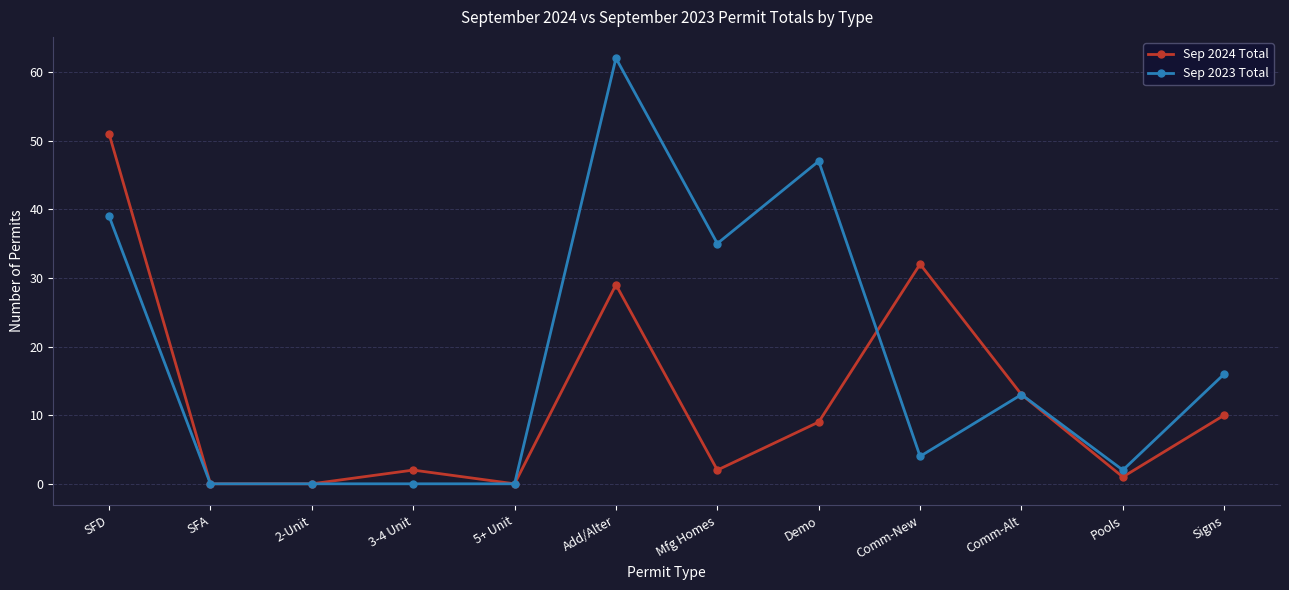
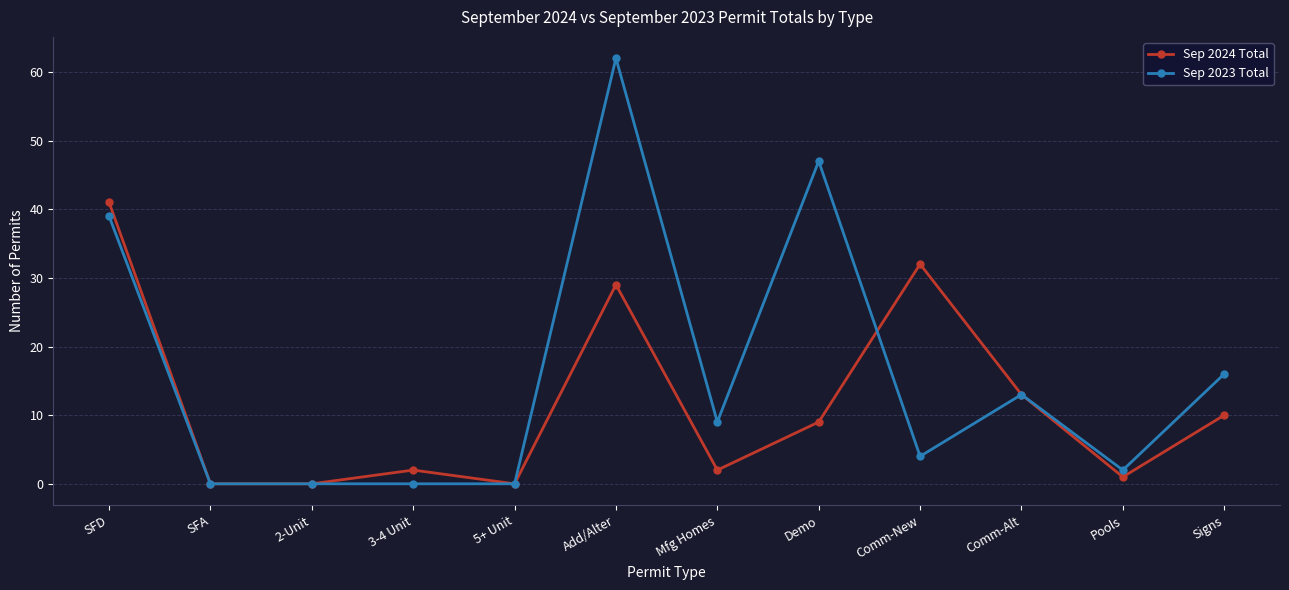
  {
    "Sep 2024 Total": {
-     "SFD": 51,
+     "SFD": 41,
      "3-4 Unit": 2,
      "Add/Alter": 29,
      "Mfg Homes": 2,
      "Demo": 9,
      "Comm-New": 32,
      "Pools": 1,
      "Signs": 10
    },
    "Sep 2023 Total": {
      "SFD": 39,
      "3-4 Unit": 0,
      "Add/Alter": 62,
-     "Mfg Homes": 35,
+     "Mfg Homes": 9,
      "Demo": 47,
      "Comm-New": 4,
      "Pools": 2,
      "Signs": 16
    }
  }
